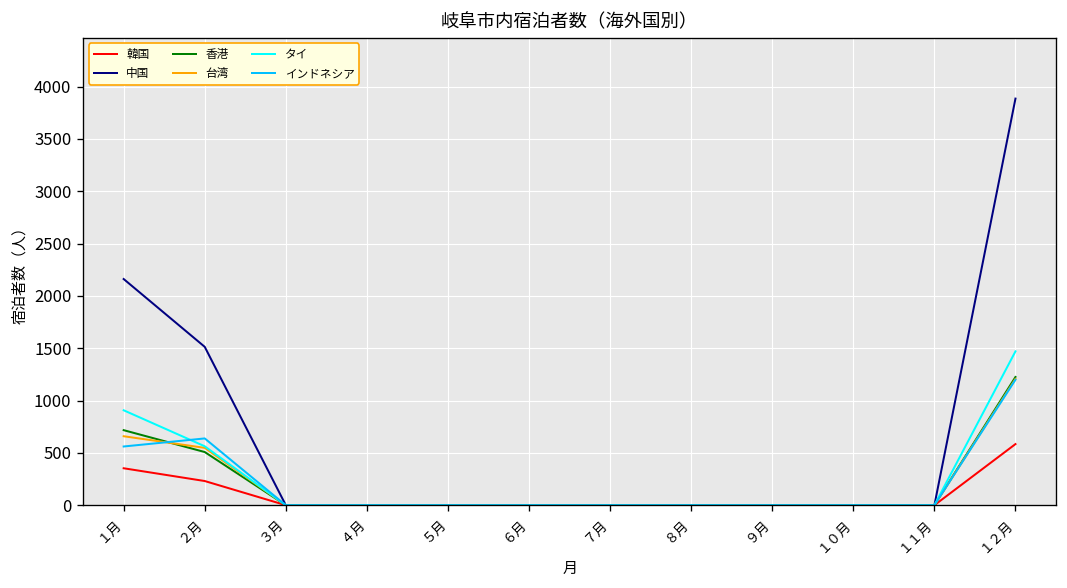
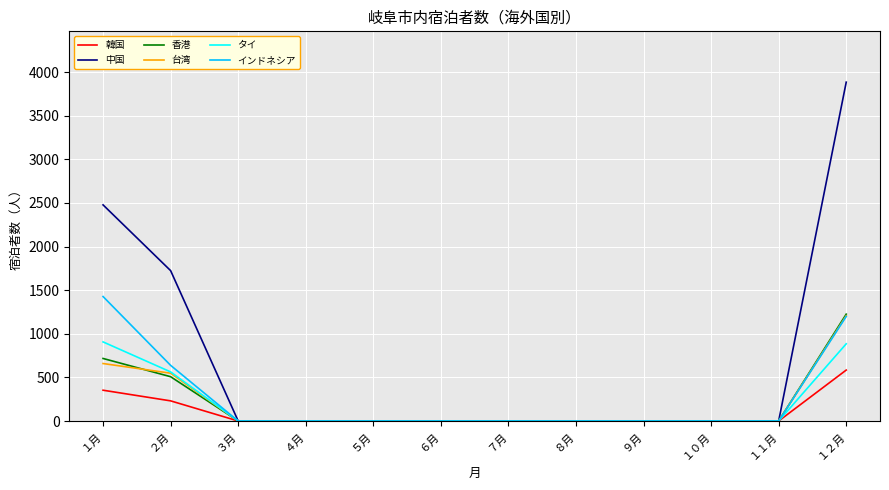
  {
    "韓国": {
      "１月": 400,
      "２月": 200,
      "１２月": 600
    },
    "中国": {
-     "１月": 2200,
-     "２月": 1500,
+     "１月": 2500,
+     "２月": 1700,
      "１２月": 3900
    },
    "香港": {
      "１月": 700,
      "２月": 500
    },
    "台湾": {
      "１月": 700
    },
    "タイ": {
      "１月": 900,
-     "１２月": 1500
+     "１２月": 900
    },
    "インドネシア": {
-     "１月": 600,
+     "１月": 1400,
      "２月": 600
    }
  }
